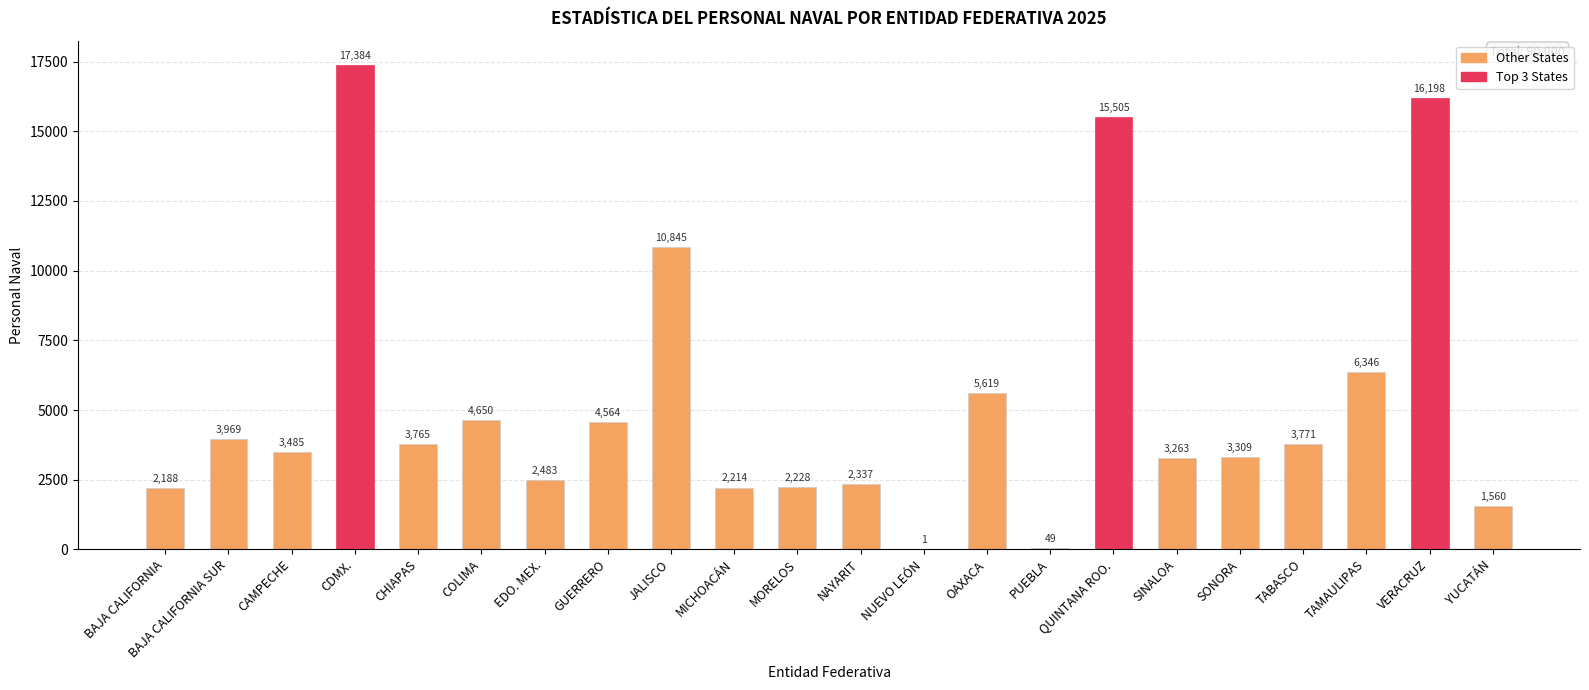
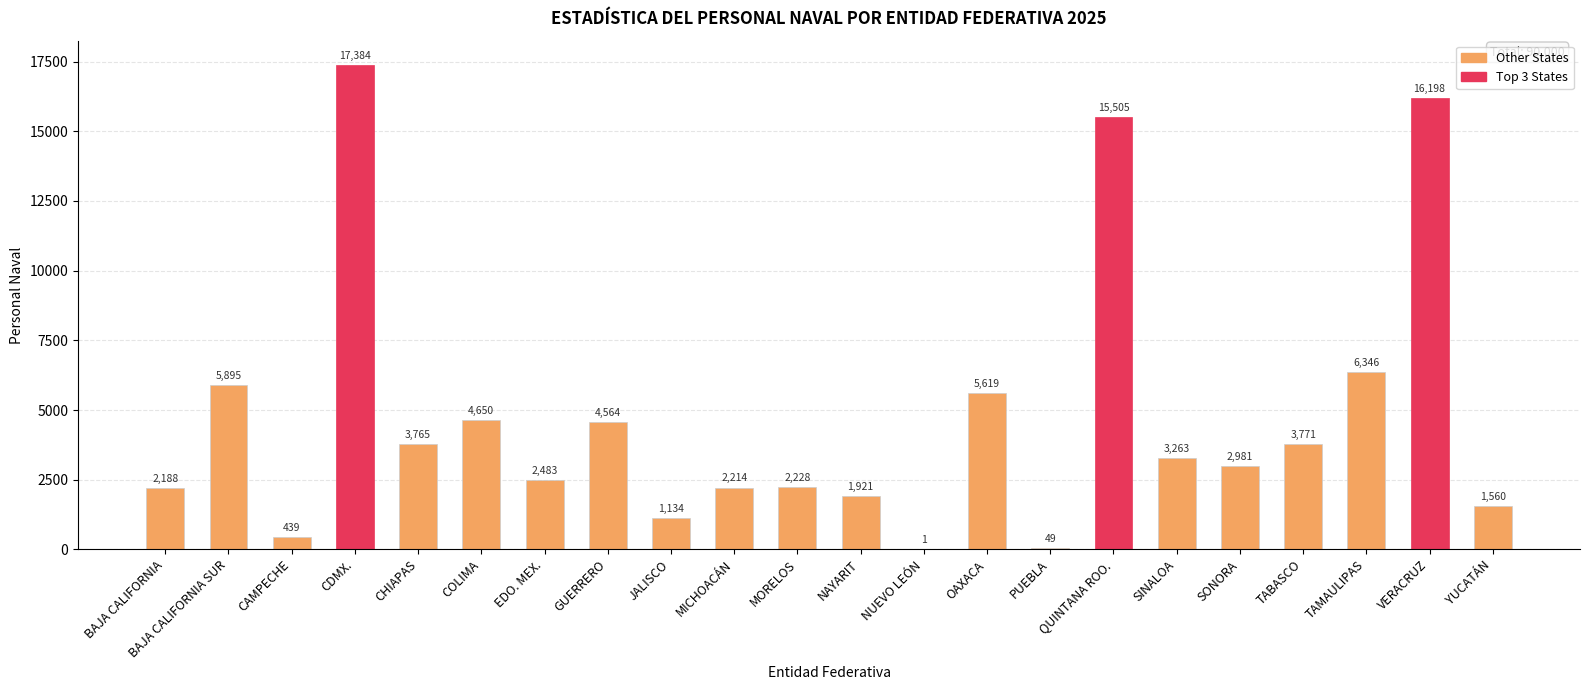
  {
    "BAJA CALIFORNIA": "2,188",
-   "BAJA CALIFORNIA SUR": "3,969",
-   "CAMPECHE": "3,485",
+   "BAJA CALIFORNIA SUR": "5,895",
+   "CAMPECHE": "439",
    "CDMX.": "17,384",
    "CHIAPAS": "3,765",
    "COLIMA": "4,650",
    "EDO. MEX.": "2,483",
    "GUERRERO": "4,564",
-   "JALISCO": "10,845",
+   "JALISCO": "1,134",
    "MICHOACÁN": "2,214",
    "MORELOS": "2,228",
-   "NAYARIT": "2,337",
+   "NAYARIT": "1,921",
    "NUEVO LEÓN": "1",
    "OAXACA": "5,619",
    "PUEBLA": "49",
    "QUINTANA ROO.": "15,505",
    "SINALOA": "3,263",
-   "SONORA": "3,309",
+   "SONORA": "2,981",
    "TABASCO": "3,771",
    "TAMAULIPAS": "6,346",
    "VERACRUZ": "16,198",
    "YUCATÁN": "1,560"
  }
